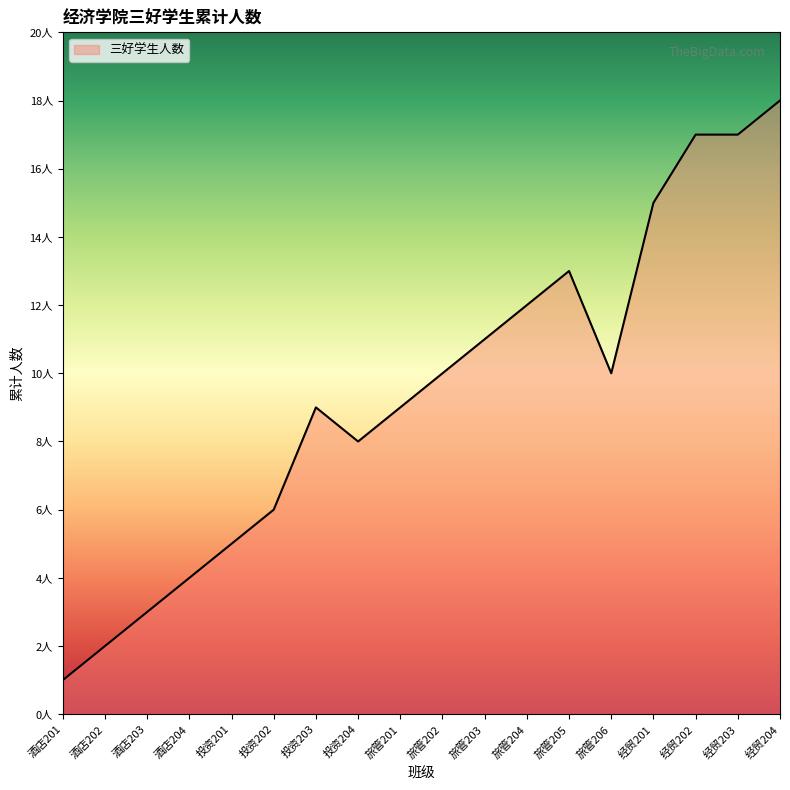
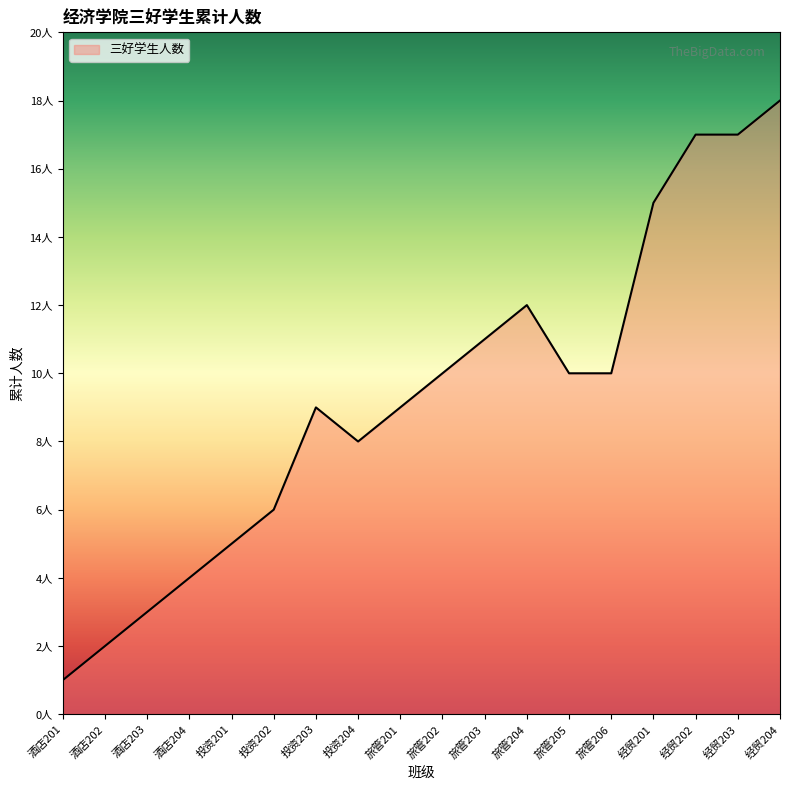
  {
    "酒店201": "1人",
    "酒店202": "2人",
    "酒店203": "3人",
    "酒店204": "4人",
    "投资201": "5人",
    "投资202": "6人",
    "投资203": "9人",
    "投资204": "8人",
    "旅管201": "9人",
    "旅管202": "10人",
    "旅管203": "11人",
    "旅管204": "12人",
-   "旅管205": "13人",
+   "旅管205": "10人",
    "旅管206": "10人",
    "经贸201": "15人",
    "经贸202": "17人",
    "经贸203": "17人",
    "经贸204": "18人"
  }
